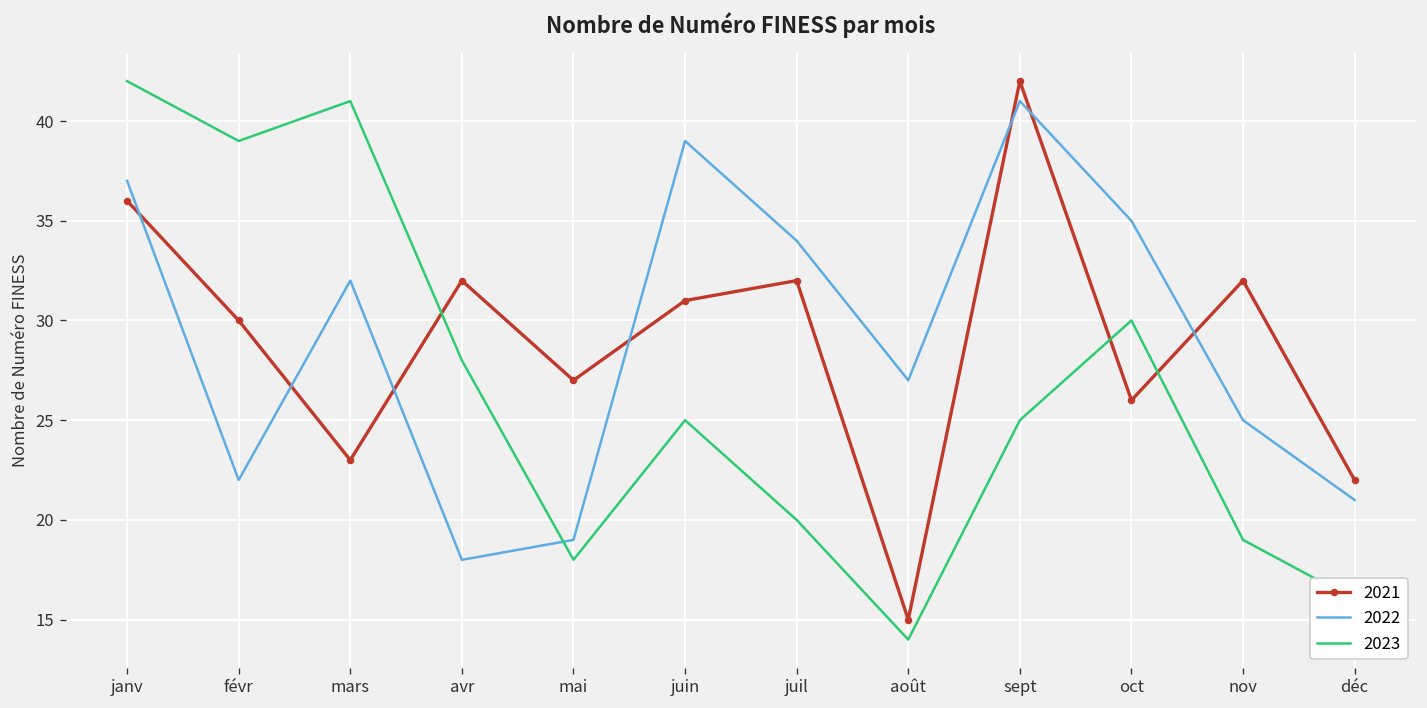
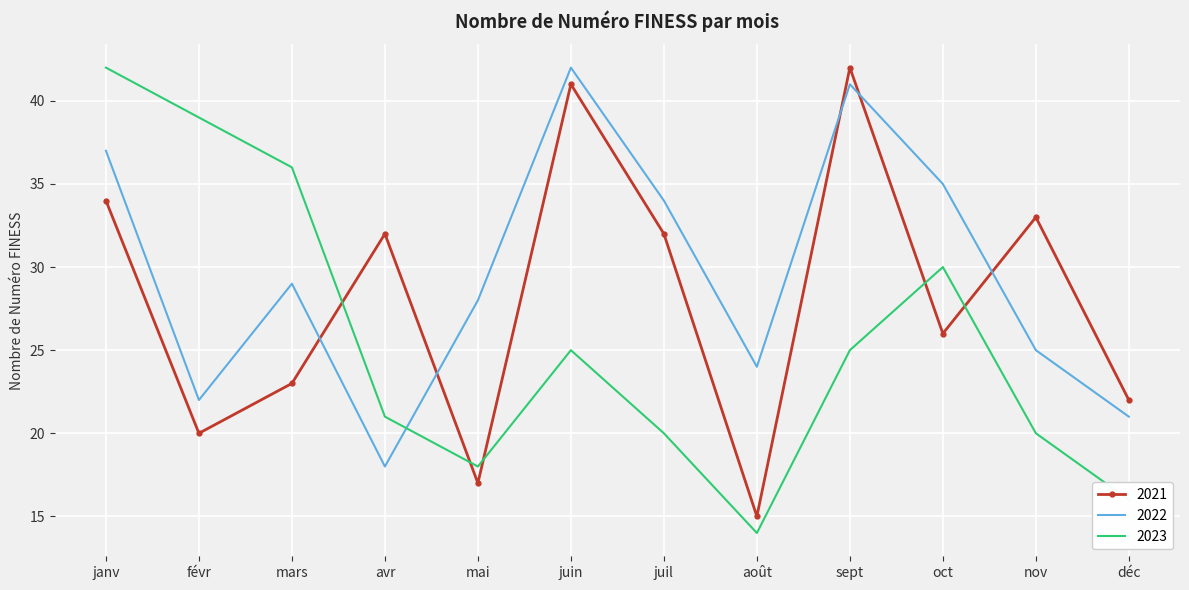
  {
    "2021": {
-     "janv": 36,
-     "févr": 30,
+     "janv": 34,
+     "févr": 20,
      "mars": 23,
      "avr": 32,
-     "mai": 27,
-     "juin": 31,
+     "mai": 17,
+     "juin": 41,
      "juil": 32,
      "août": 15,
      "sept": 42,
      "oct": 26,
-     "nov": 32,
+     "nov": 33,
      "déc": 22
    },
    "2022": {
      "janv": 37,
      "févr": 22,
-     "mars": 32,
+     "mars": 29,
      "avr": 18,
-     "mai": 19,
-     "juin": 39,
+     "mai": 28,
+     "juin": 42,
      "juil": 34,
-     "août": 27,
+     "août": 24,
      "sept": 41,
      "oct": 35,
      "nov": 25,
      "déc": 21
    },
    "2023": {
      "janv": 42,
      "févr": 39,
-     "mars": 41,
-     "avr": 28,
+     "mars": 36,
+     "avr": 21,
      "mai": 18,
      "juin": 25,
      "juil": 20,
      "août": 14,
      "sept": 25,
      "oct": 30,
-     "nov": 19
+     "nov": 20
    }
  }
